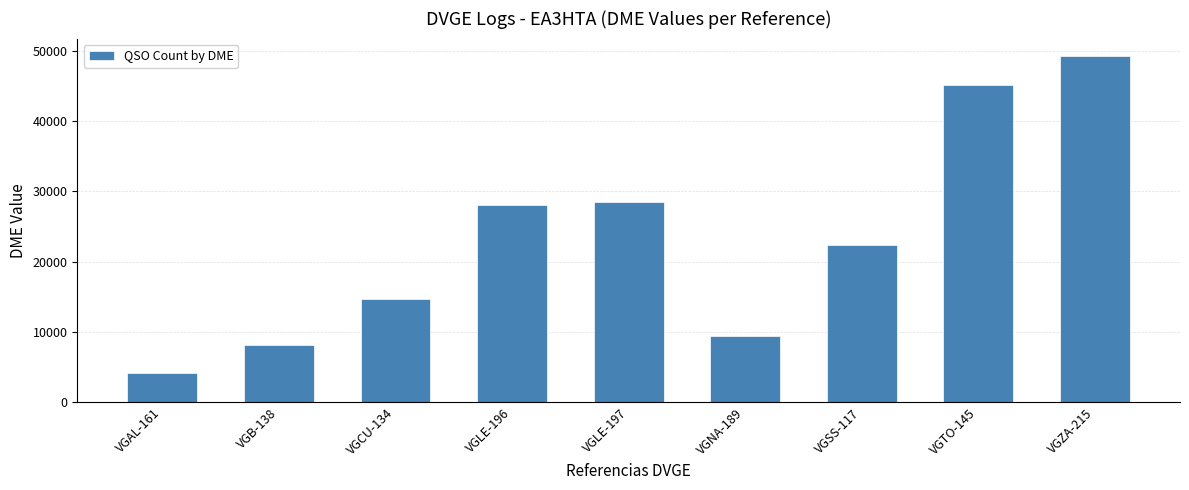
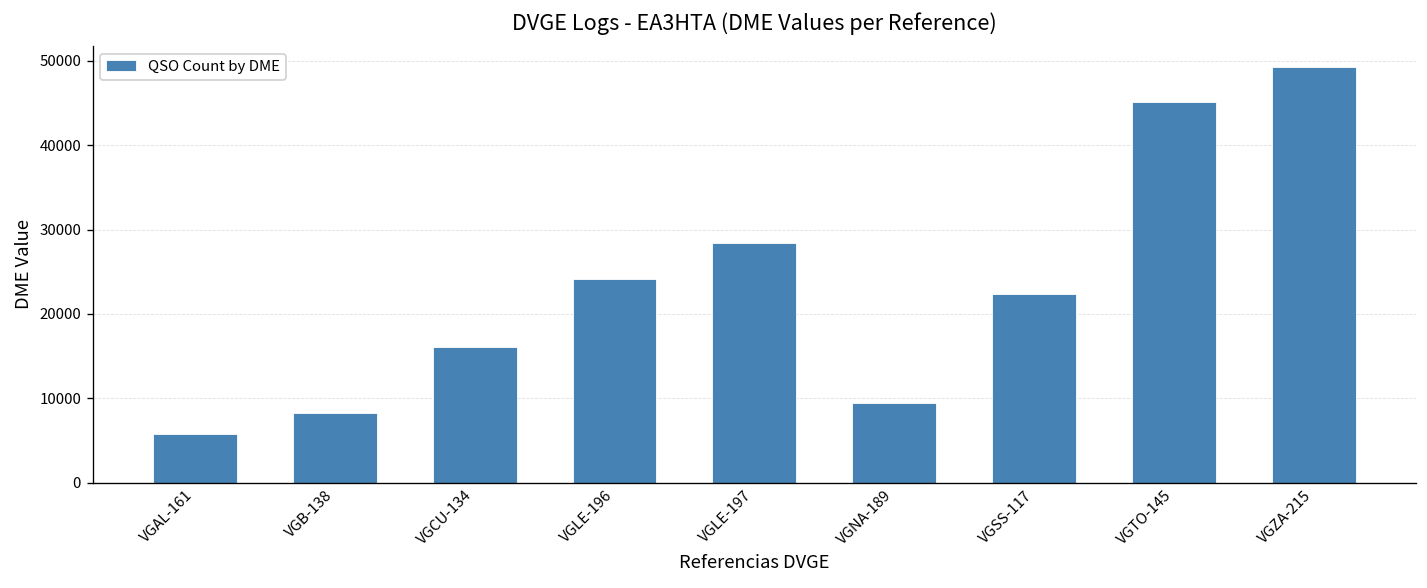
  {
-   "VGAL-161": 4000,
+   "VGAL-161": 6000,
    "VGB-138": 8000,
-   "VGCU-134": 15000,
-   "VGLE-196": 28000,
+   "VGCU-134": 16000,
+   "VGLE-196": 24000,
    "VGLE-197": 28000,
    "VGNA-189": 9000,
    "VGSS-117": 22000,
    "VGTO-145": 45000,
    "VGZA-215": 49000
  }
